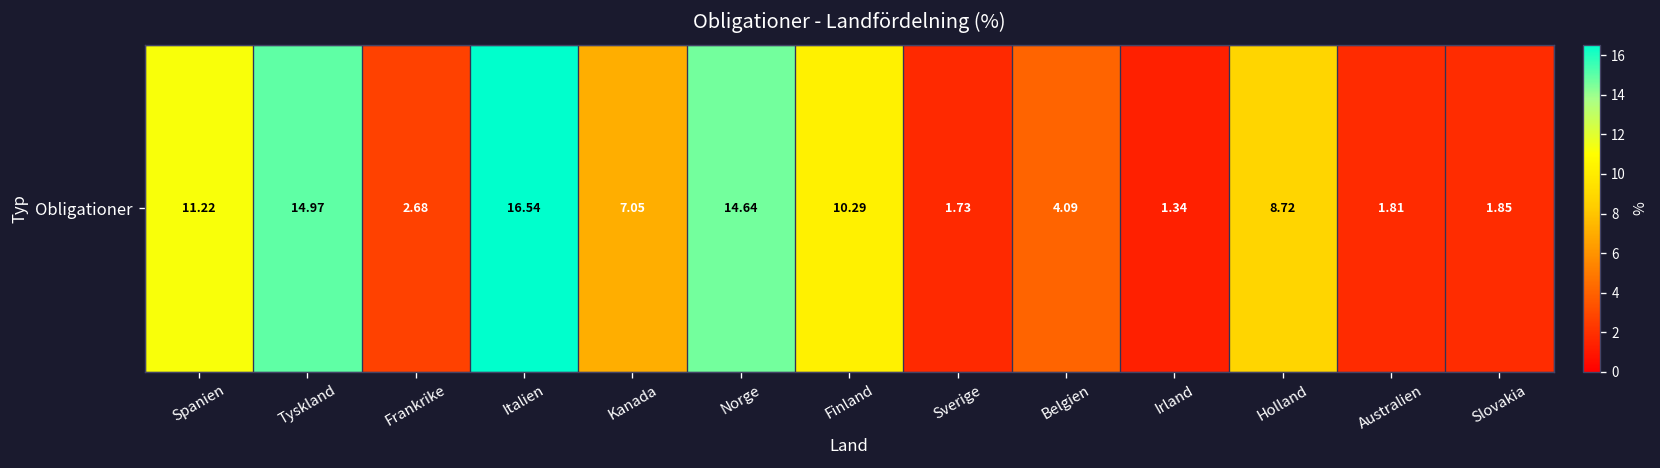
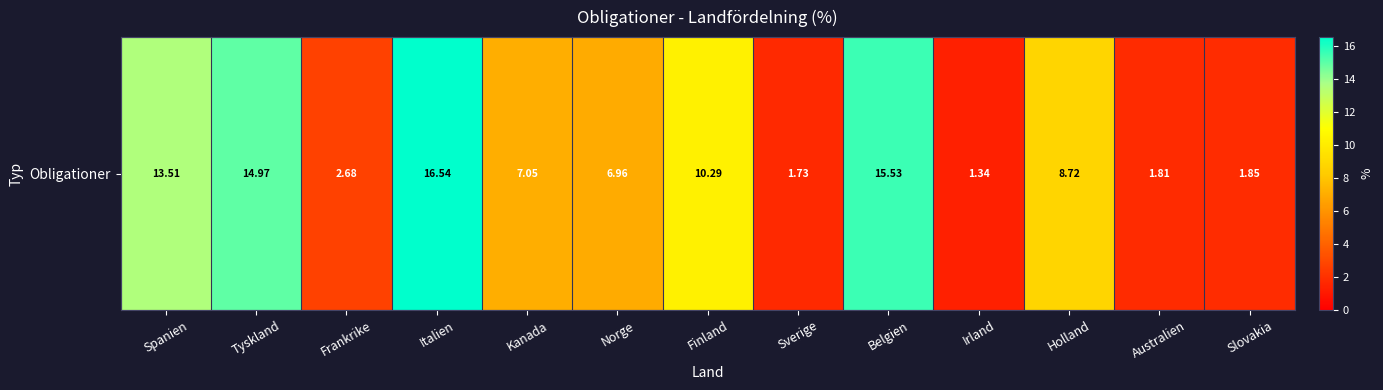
  {
    "Obligationer": {
-     "Spanien": 11.22,
+     "Spanien": 13.51,
      "Tyskland": 14.97,
      "Frankrike": 2.68,
      "Italien": 16.54,
      "Kanada": 7.05,
-     "Norge": 14.64,
+     "Norge": 6.96,
      "Finland": 10.29,
      "Sverige": 1.73,
-     "Belgien": 4.09,
+     "Belgien": 15.53,
      "Irland": 1.34,
      "Holland": 8.72,
      "Australien": 1.81,
      "Slovakia": 1.85
    }
  }
